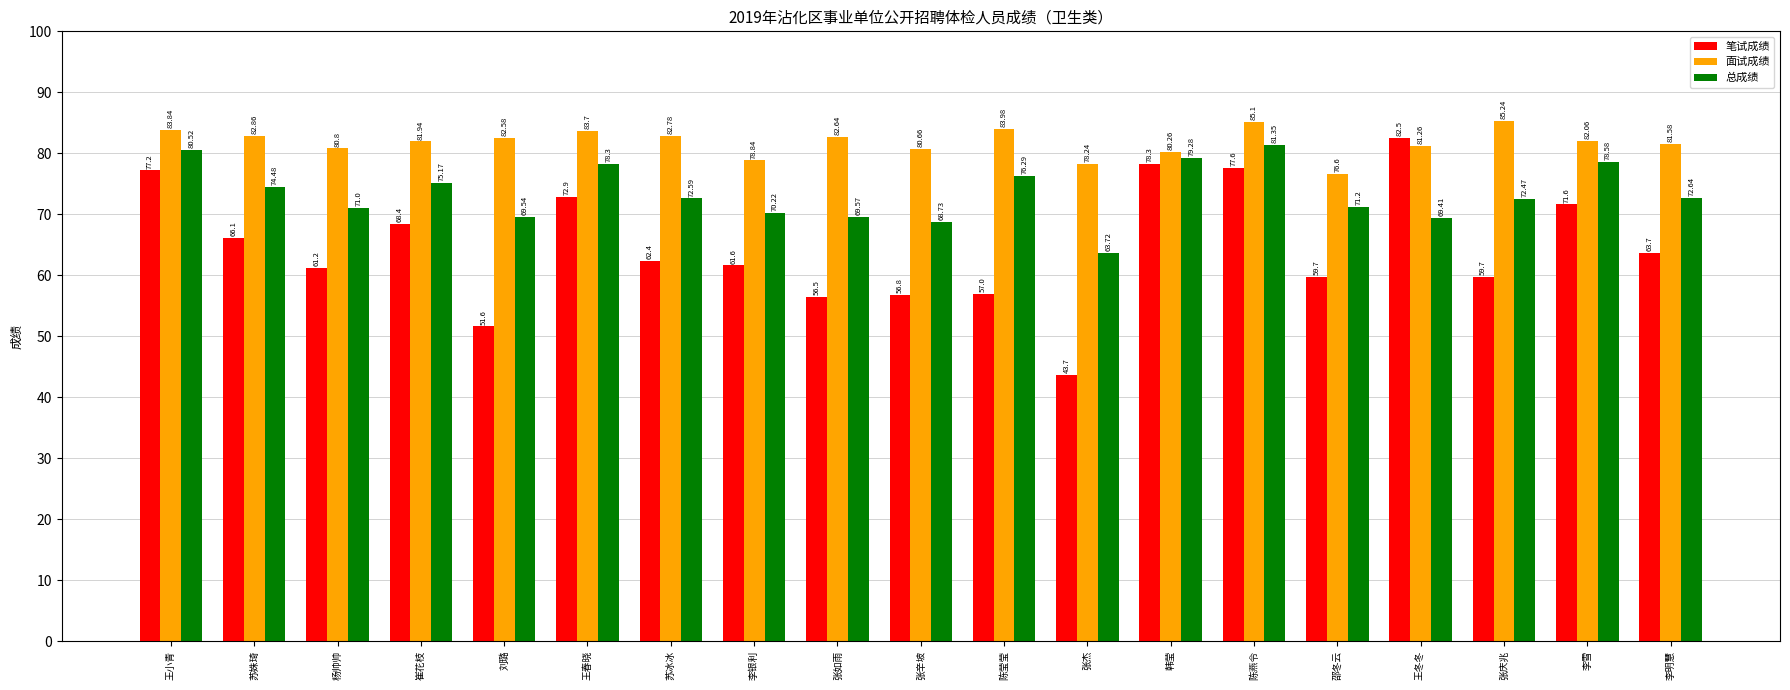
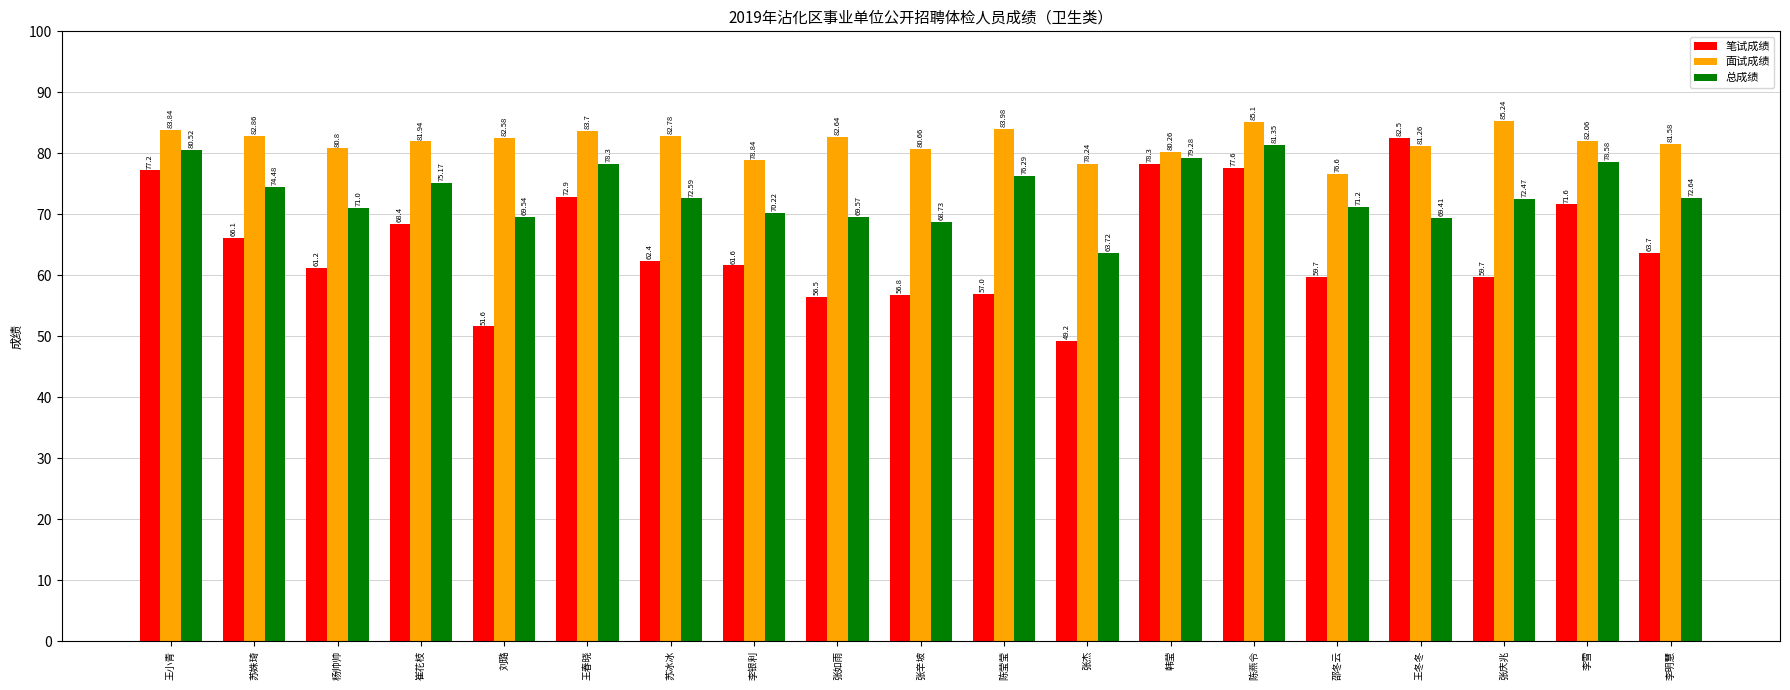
  {
    "笔试成绩": {
      "王小青": 77.2,
      "苏姝琦": 66.1,
      "杨帅帅": 61.2,
      "崔花枝": 68.4,
      "刘璐": 51.6,
      "王春晓": 72.9,
      "苏冰冰": 62.4,
      "李银利": 61.6,
      "张如雨": 56.5,
      "张辛坡": 56.8,
      "陈莹莹": 57.0,
-     "张杰": 43.7,
+     "张杰": 49.2,
      "韩莹": 78.3,
      "陈燕令": 77.6,
      "邵冬云": 59.7,
      "王冬冬": 82.5,
      "张庆兆": 59.7,
      "李雪": 71.6,
      "李明慧": 63.7
    },
    "面试成绩": {
      "王小青": 83.84,
      "苏姝琦": 82.86,
      "杨帅帅": 80.8,
      "崔花枝": 81.94,
      "刘璐": 82.58,
      "王春晓": 83.7,
      "苏冰冰": 82.78,
      "李银利": 78.84,
      "张如雨": 82.64,
      "张辛坡": 80.66,
      "陈莹莹": 83.98,
      "张杰": 78.24,
      "韩莹": 80.26,
      "陈燕令": 85.1,
      "邵冬云": 76.6,
      "王冬冬": 81.26,
      "张庆兆": 85.24,
      "李雪": 82.06,
      "李明慧": 81.58
    },
    "总成绩": {
      "王小青": 80.52,
      "苏姝琦": 74.48,
      "杨帅帅": 71.0,
      "崔花枝": 75.17,
      "刘璐": 69.54,
      "王春晓": 78.3,
      "苏冰冰": 72.59,
      "李银利": 70.22,
      "张如雨": 69.57,
      "张辛坡": 68.73,
      "陈莹莹": 76.29,
      "张杰": 63.72,
      "韩莹": 79.28,
      "陈燕令": 81.35,
      "邵冬云": 71.2,
      "王冬冬": 69.41,
      "张庆兆": 72.47,
      "李雪": 78.58,
      "李明慧": 72.64
    }
  }
